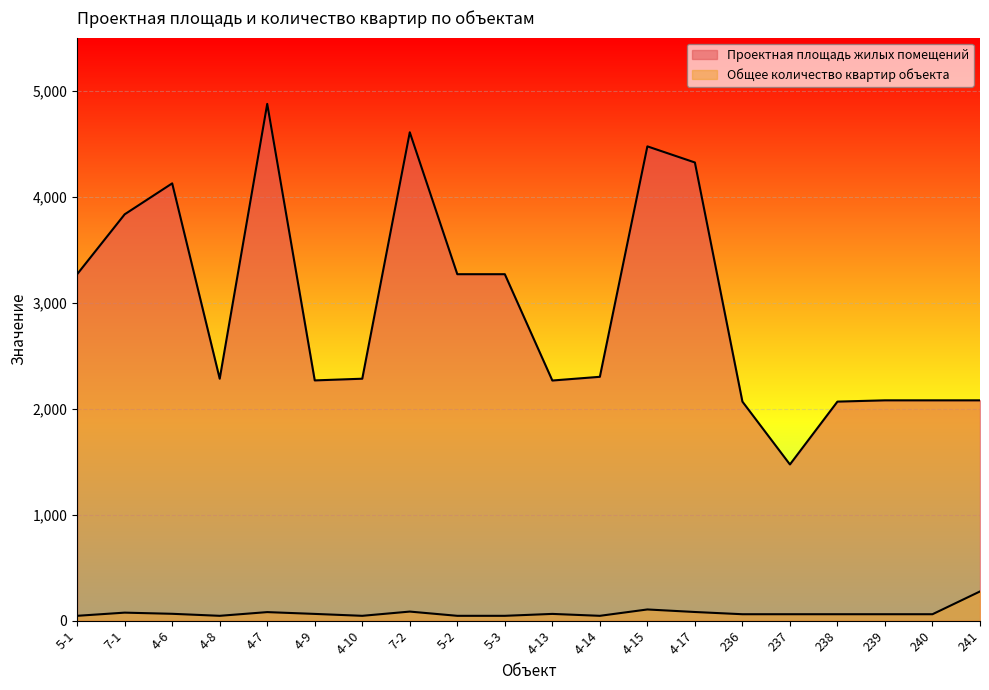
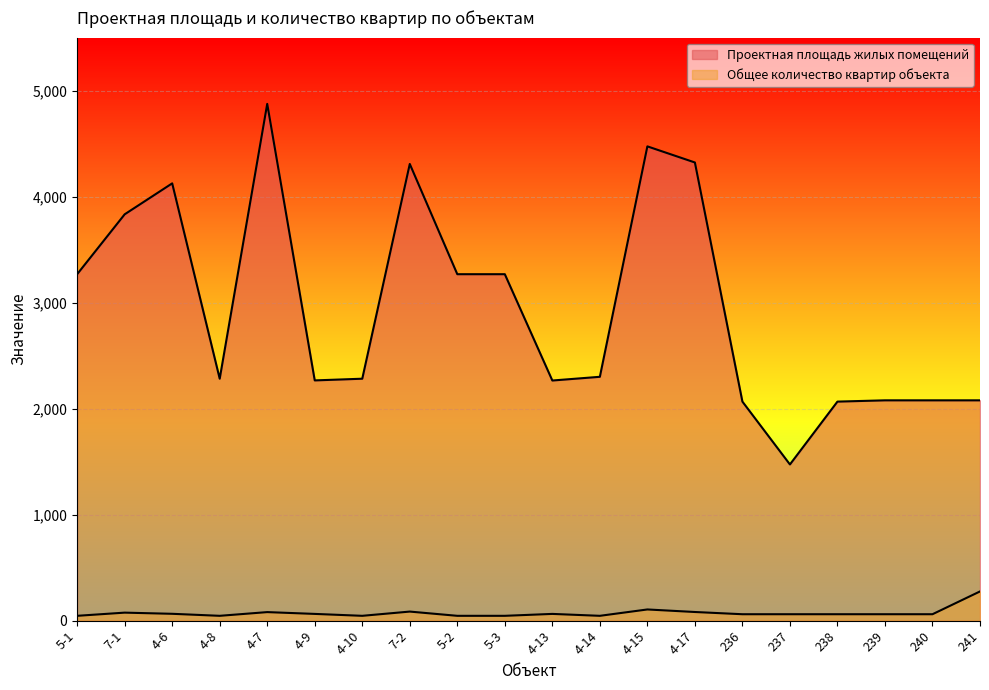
  {
    "Проектная площадь жилых помещений": {
      "5-1": "3,270",
      "7-1": "3,830",
      "4-6": "4,130",
      "4-8": "2,280",
      "4-7": "4,880",
      "4-9": "2,270",
      "4-10": "2,280",
-     "7-2": "4,610",
+     "7-2": "4,310",
      "5-2": "3,270",
      "5-3": "3,270",
      "4-13": "2,270",
      "4-14": "2,300",
      "4-15": "4,470",
      "4-17": "4,320",
      "236": "2,070",
      "237": "1,470",
      "238": "2,070",
      "239": "2,080",
      "240": "2,080",
      "241": "2,080"
    },
    "Общее количество квартир объекта": {
      "5-1": "50",
      "7-1": "80",
      "4-6": "60",
      "4-8": "50",
      "4-7": "80",
      "4-9": "60",
      "4-10": "50",
      "7-2": "90",
      "5-2": "50",
      "5-3": "50",
      "4-13": "60",
      "4-14": "50",
      "4-15": "110",
      "4-17": "80",
      "236": "60",
      "237": "60",
      "238": "60",
      "239": "60",
      "240": "60",
      "241": "280"
    }
  }
